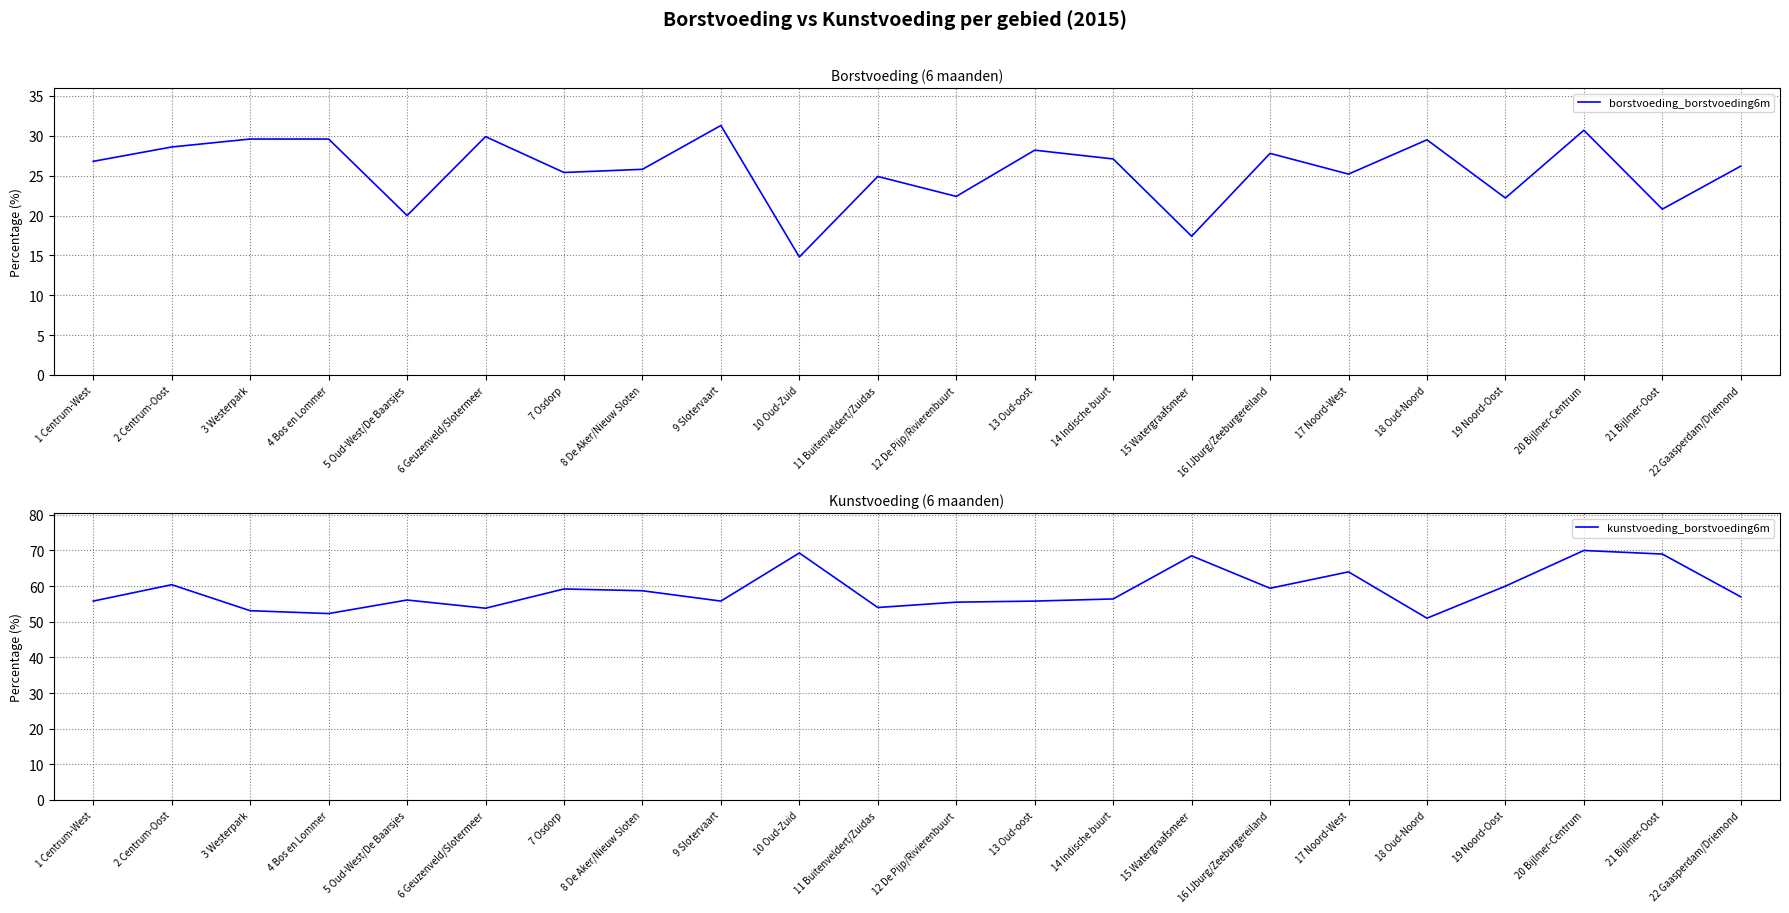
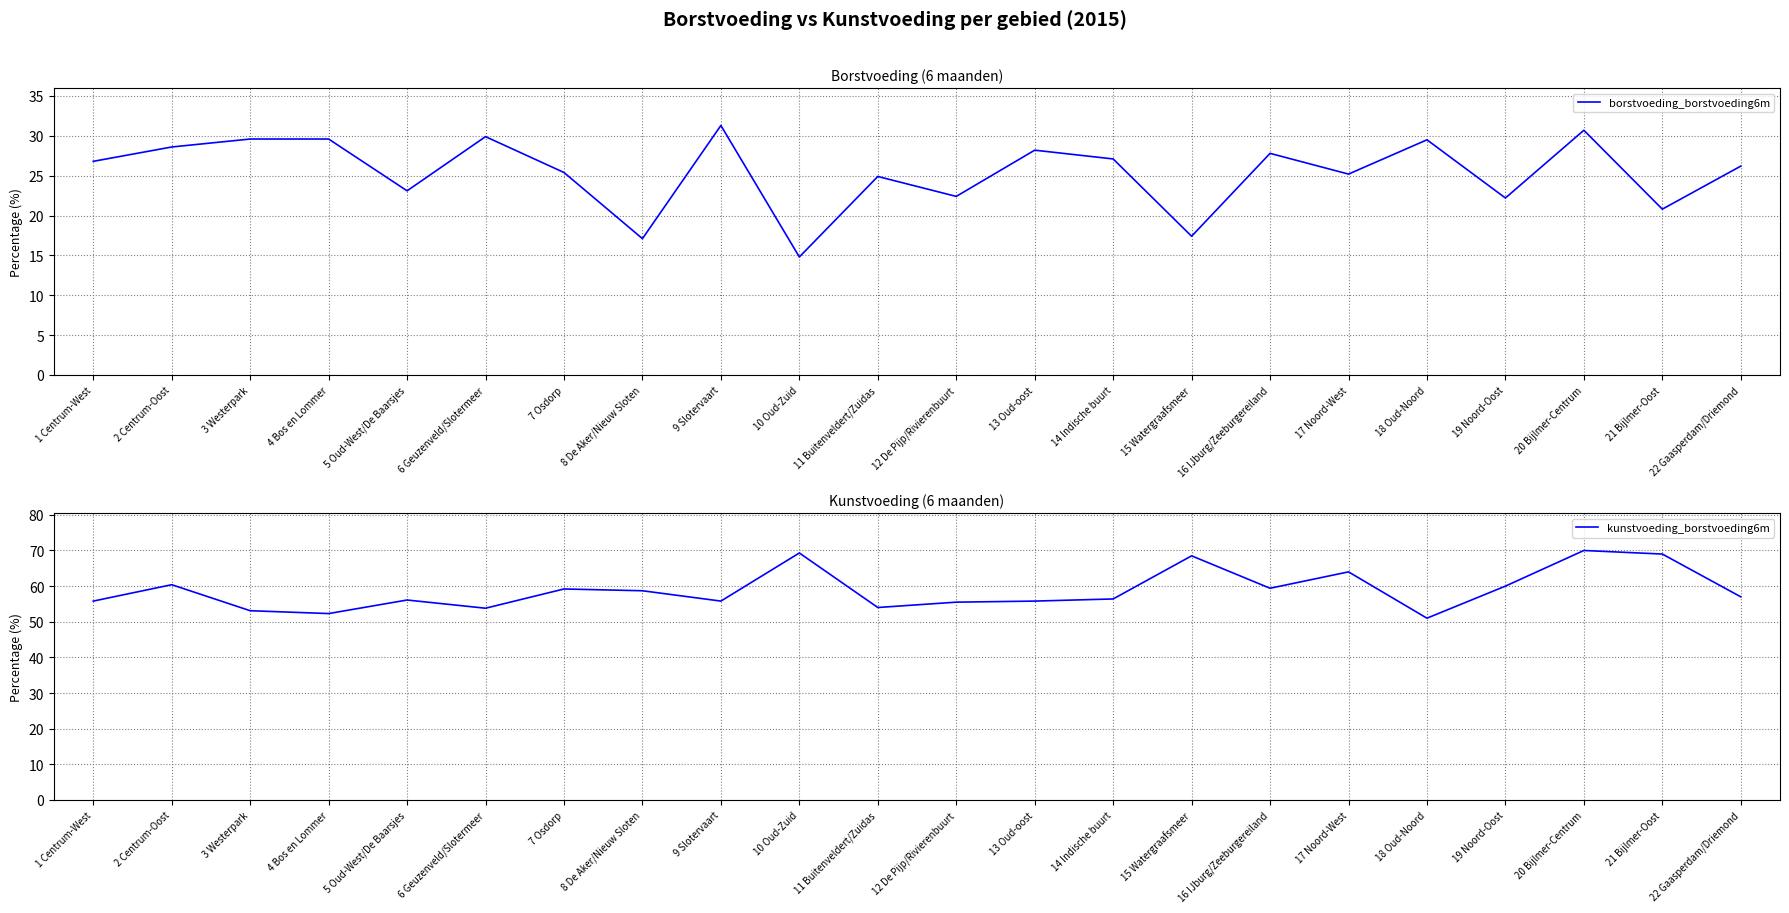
  {
    "Borstvoeding (6 maanden)": {
      "1 Centrum-West": 27,
      "2 Centrum-Oost": 29,
      "3 Westerpark": 30,
      "4 Bos en Lommer": 30,
-     "5 Oud-West/De Baarsjes": 20,
+     "5 Oud-West/De Baarsjes": 23,
      "6 Geuzenveld/Slotermeer": 30,
      "7 Osdorp": 25,
-     "8 De Aker/Nieuw Sloten": 26,
+     "8 De Aker/Nieuw Sloten": 17,
      "9 Slotervaart": 31,
      "10 Oud-Zuid": 15,
      "11 Buitenveldert/Zuidas": 25,
      "12 De Pijp/Rivierenbuurt": 22,
      "13 Oud-oost": 28,
      "14 Indische buurt": 27,
      "15 Watergraafsmeer": 17,
      "16 IJburg/Zeeburgereiland": 28,
      "17 Noord-West": 25,
      "18 Oud-Noord": 30,
      "19 Noord-Oost": 22,
      "20 Bijlmer-Centrum": 31,
      "21 Bijlmer-Oost": 21,
      "22 Gaasperdam/Driemond": 26
    },
    "Kunstvoeding (6 maanden)": {
      "1 Centrum-West": 56,
      "2 Centrum-Oost": 60,
      "3 Westerpark": 53,
      "4 Bos en Lommer": 52,
      "5 Oud-West/De Baarsjes": 56,
      "6 Geuzenveld/Slotermeer": 54,
      "7 Osdorp": 59,
      "8 De Aker/Nieuw Sloten": 59,
      "9 Slotervaart": 56,
      "10 Oud-Zuid": 69,
      "11 Buitenveldert/Zuidas": 54,
      "12 De Pijp/Rivierenbuurt": 56,
      "13 Oud-oost": 56,
      "14 Indische buurt": 56,
      "15 Watergraafsmeer": 69,
      "16 IJburg/Zeeburgereiland": 59,
      "17 Noord-West": 64,
      "18 Oud-Noord": 51,
      "19 Noord-Oost": 60,
      "20 Bijlmer-Centrum": 70,
      "21 Bijlmer-Oost": 69,
      "22 Gaasperdam/Driemond": 57
    }
  }
